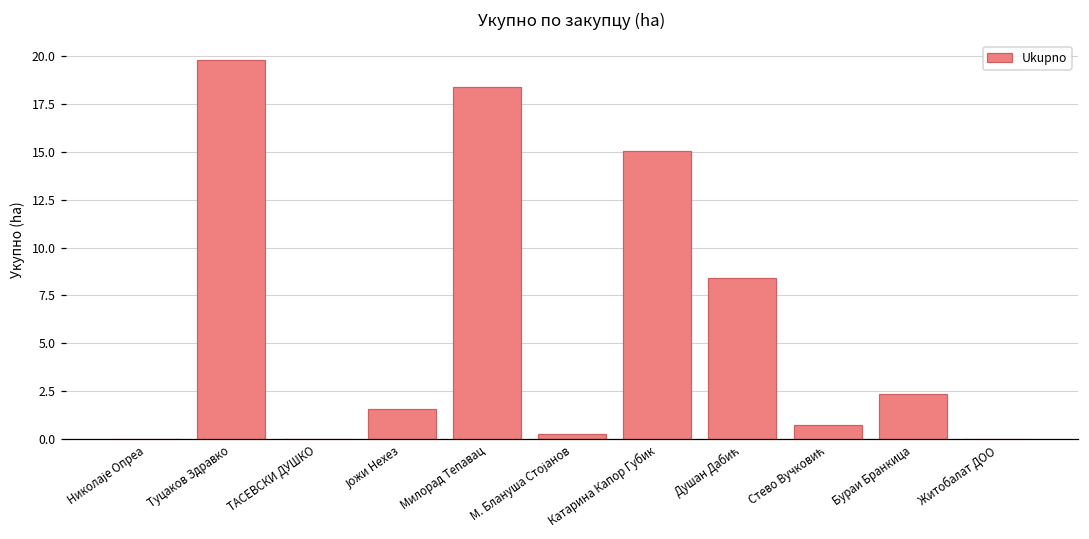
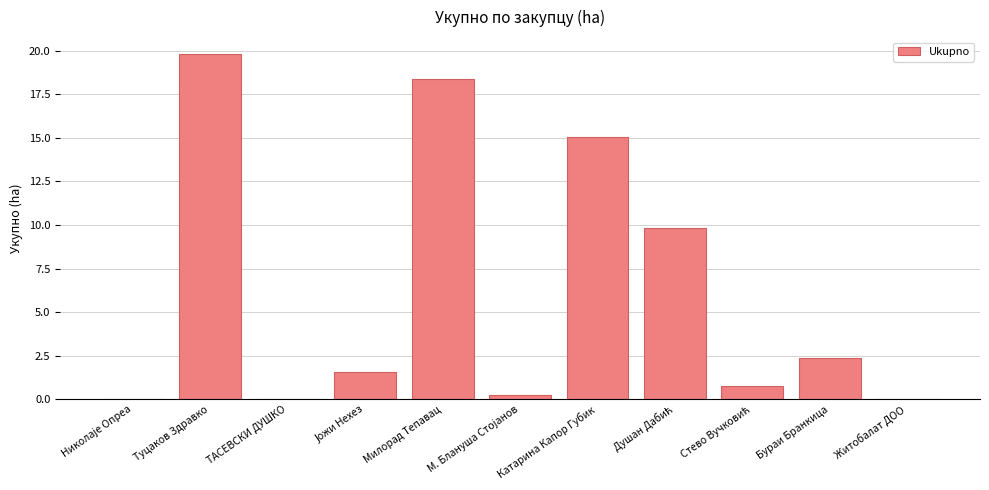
  {
    "Николаје Опреа": 0.0,
    "Туцаков Здравко": 19.8,
    "ТАСЕВСКИ ДУШКО": 0.0,
    "Јожи Нехез": 1.6,
    "Милорад Тепавац": 18.4,
    "М. Блануша Стојанов": 0.3,
    "Катарина Капор Губик": 15.0,
-   "Душан Дабић": 8.4,
+   "Душан Дабић": 9.8,
    "Стево Вучковић": 0.8,
    "Бураи Бранкица": 2.4,
    "Житобалат ДОО": 0.0
  }
